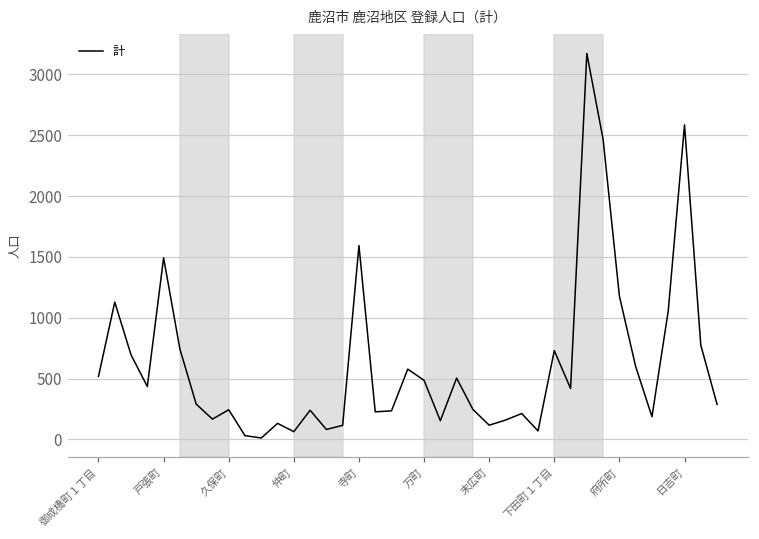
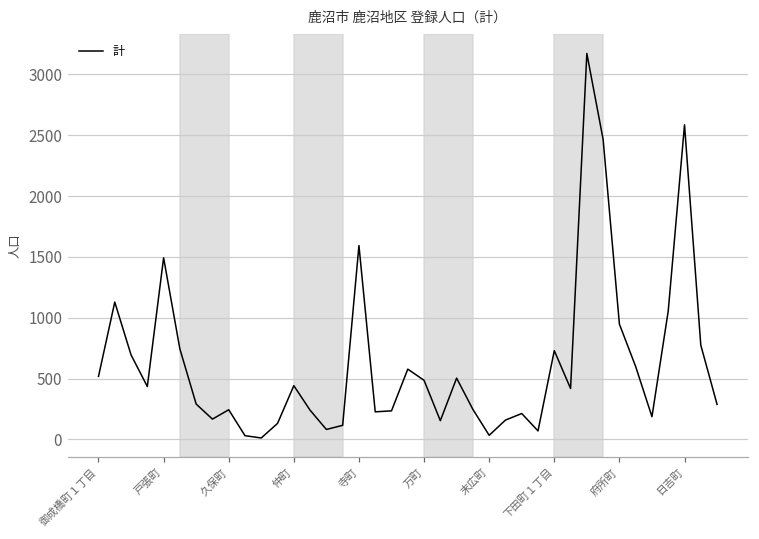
  {
    "御成橋町１丁目": 520,
    "戸張町": 1490,
    "久保町": 240,
-   "仲町": 60,
+   "仲町": 440,
    "寺町": 1590,
    "万町": 490,
-   "末広町": 120,
+   "末広町": 30,
    "下田町１丁目": 730,
-   "府所町": 1180,
+   "府所町": 950,
    "日吉町": 2590
  }
